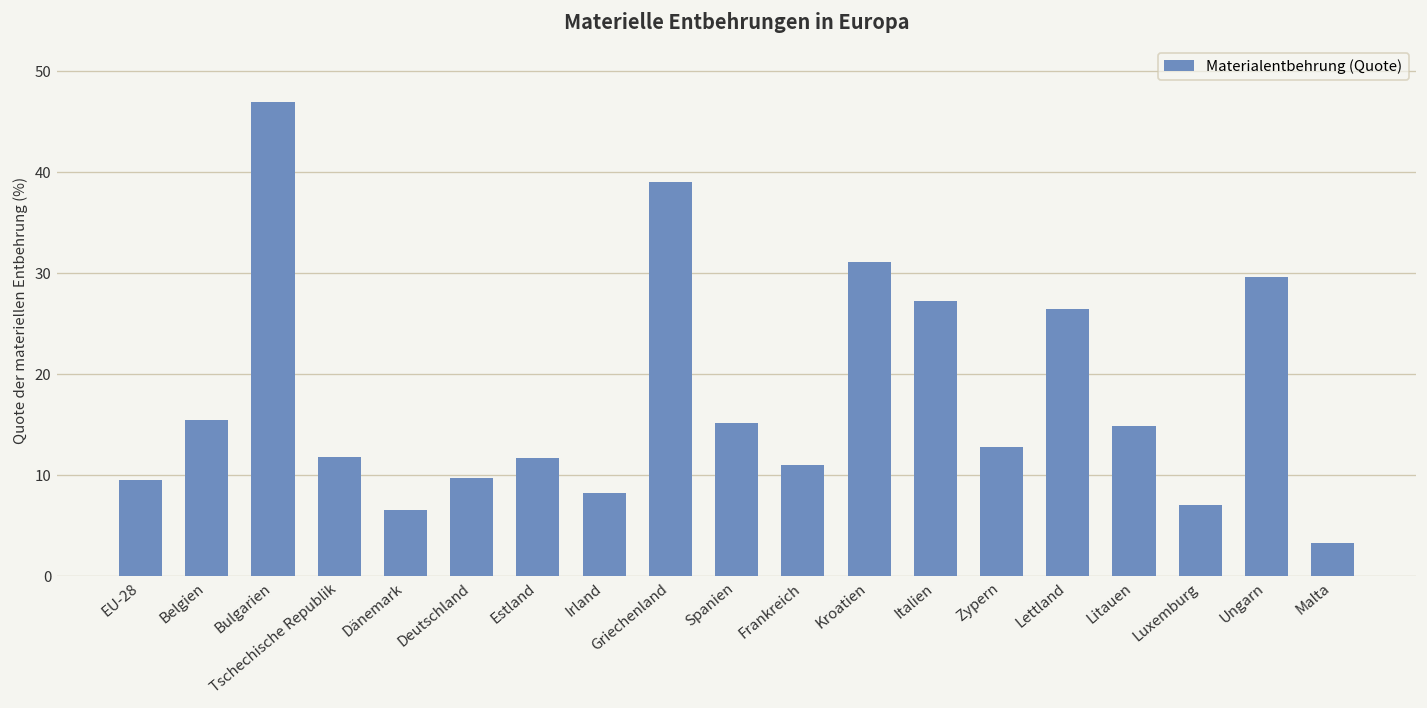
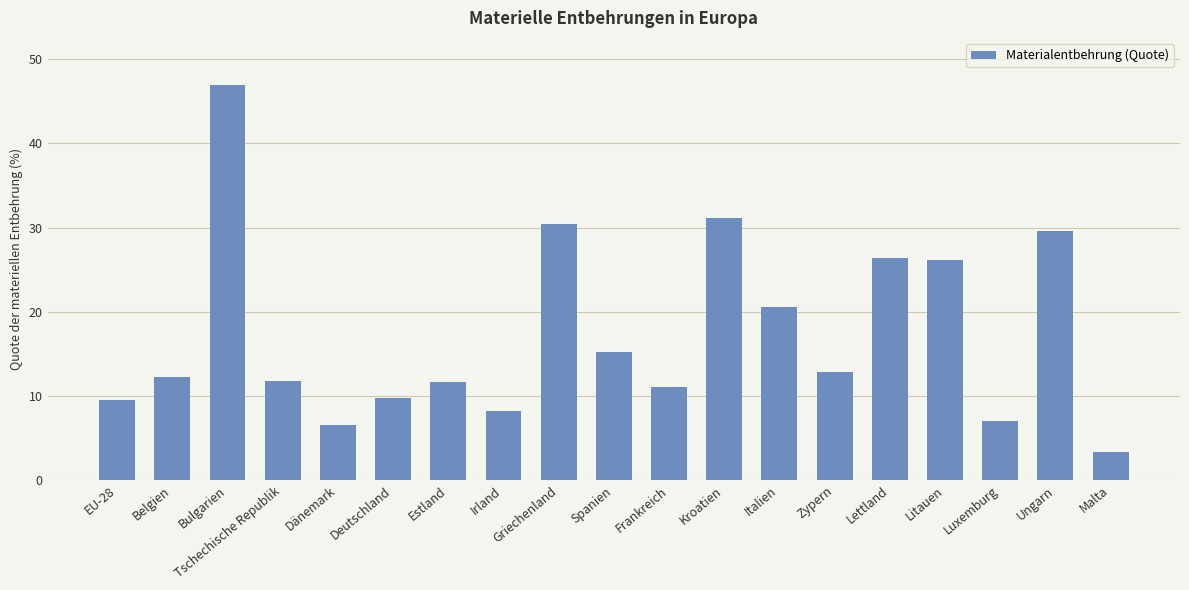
  {
    "EU-28": 10,
-   "Belgien": 16,
+   "Belgien": 12,
    "Bulgarien": 47,
    "Tschechische Republik": 12,
    "Dänemark": 7,
    "Deutschland": 10,
    "Estland": 12,
    "Irland": 8,
-   "Griechenland": 39,
+   "Griechenland": 30,
    "Spanien": 15,
    "Frankreich": 11,
    "Kroatien": 31,
-   "Italien": 27,
+   "Italien": 21,
    "Zypern": 13,
    "Lettland": 26,
-   "Litauen": 15,
+   "Litauen": 26,
    "Luxemburg": 7,
    "Ungarn": 30,
    "Malta": 3
  }
